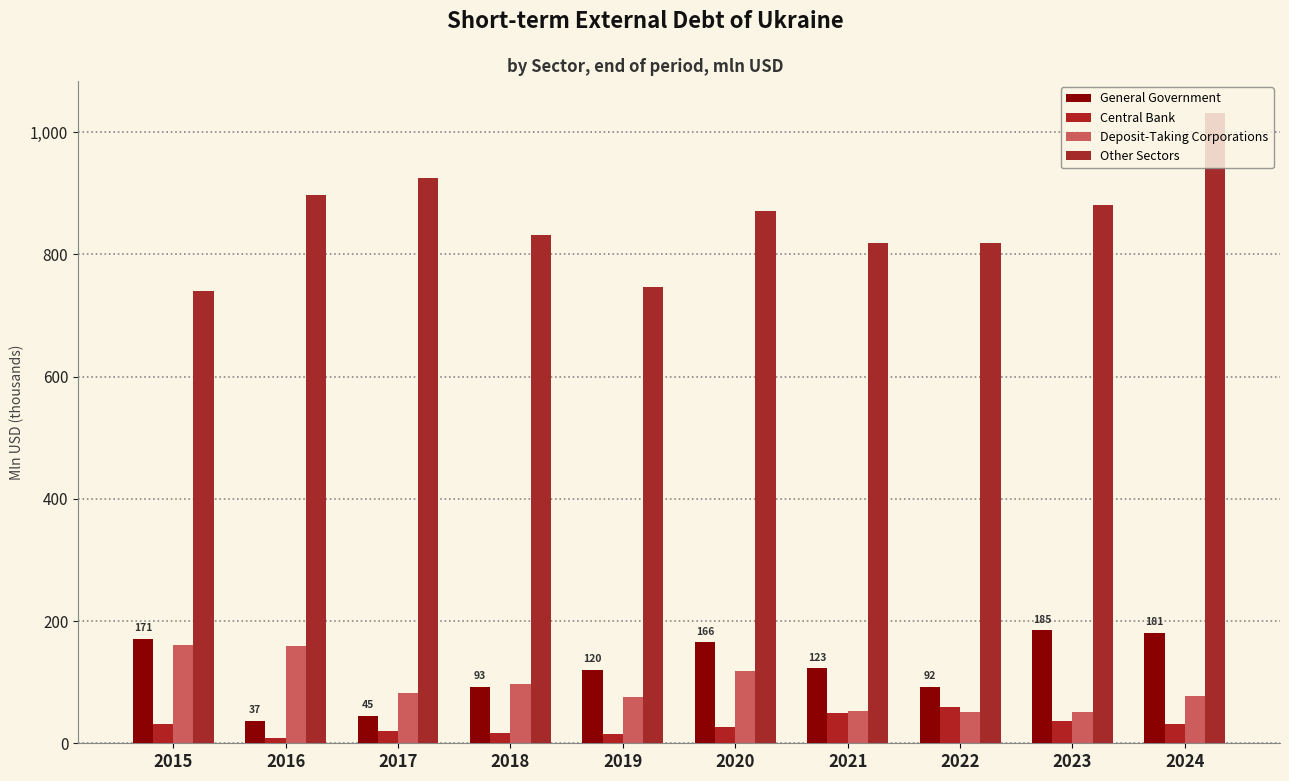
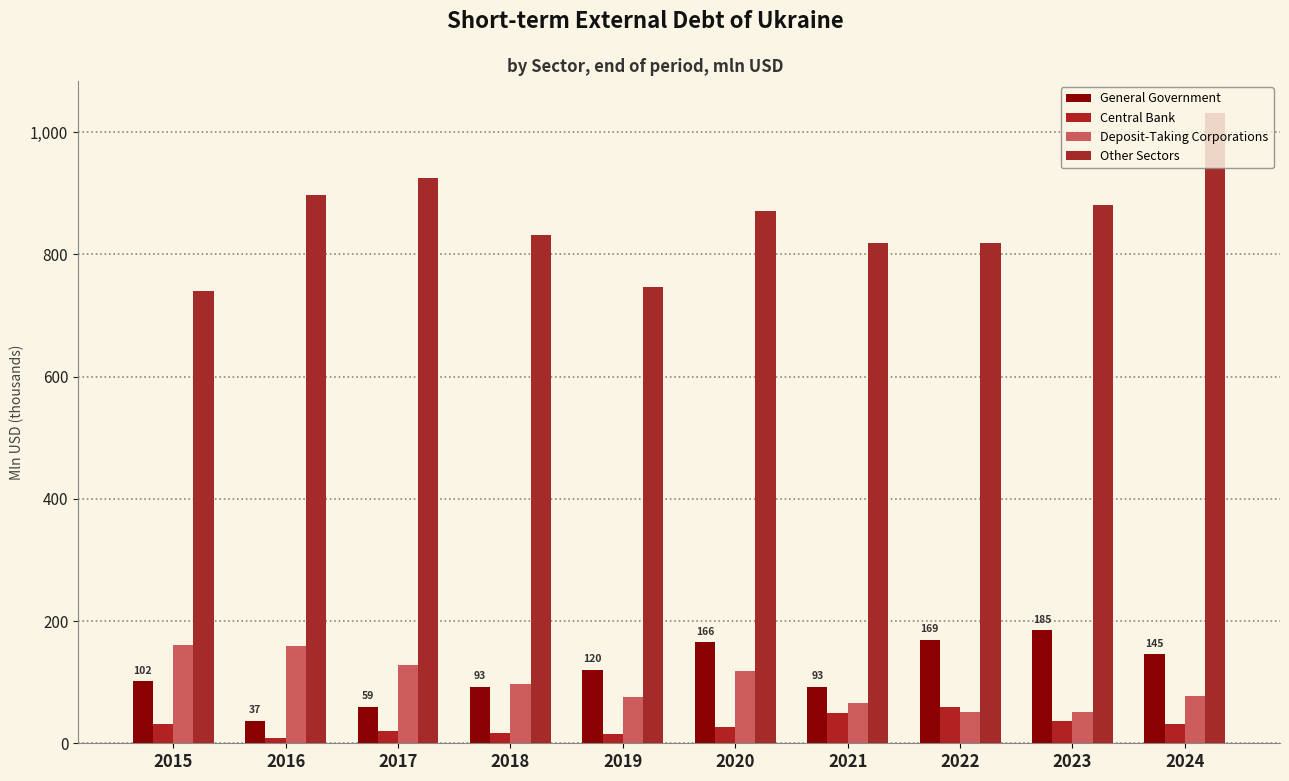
  {
    "General Government": {
-     "2015": 171,
+     "2015": 102,
      "2016": 37,
-     "2017": 45,
+     "2017": 59,
      "2018": 93,
      "2019": 120,
      "2020": 166,
-     "2021": 123,
-     "2022": 92,
+     "2021": 93,
+     "2022": 169,
      "2023": 185,
-     "2024": 181
+     "2024": 145
    },
    "Deposit-Taking Corporations": {
      "2015": 160,
      "2016": 160,
-     "2017": 80,
+     "2017": 130,
      "2018": 100,
      "2019": 80,
      "2020": 120,
-     "2021": 50,
+     "2021": 70,
      "2022": 50,
      "2023": 50,
      "2024": 80
    }
  }
